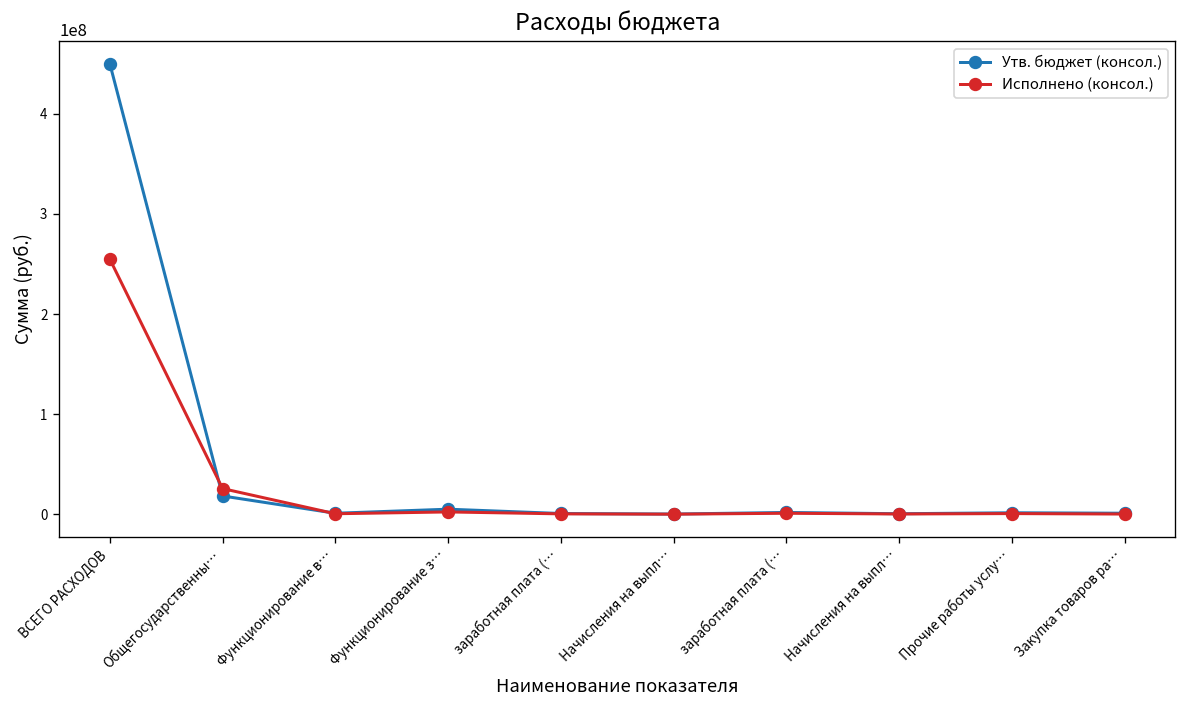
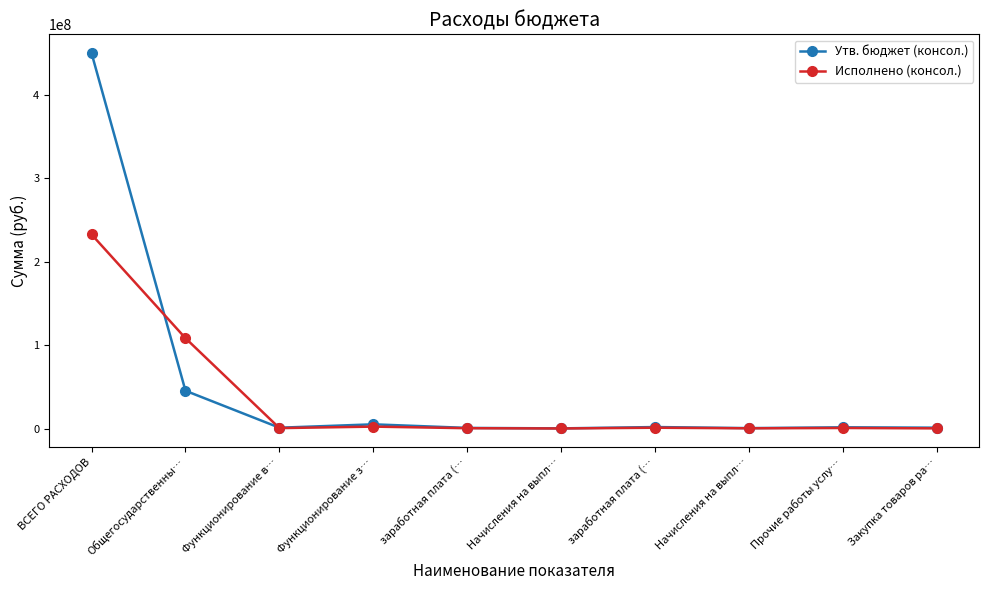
  {
    "Утв. бюджет (консол.)": {
      "ВСЕГО РАСХОДОВ": 450000000,
-     "Общегосударственны…": 20000000
+     "Общегосударственны…": 50000000
    },
    "Исполнено (консол.)": {
-     "ВСЕГО РАСХОДОВ": 250000000,
-     "Общегосударственны…": 30000000
+     "ВСЕГО РАСХОДОВ": 230000000,
+     "Общегосударственны…": 110000000
    }
  }
